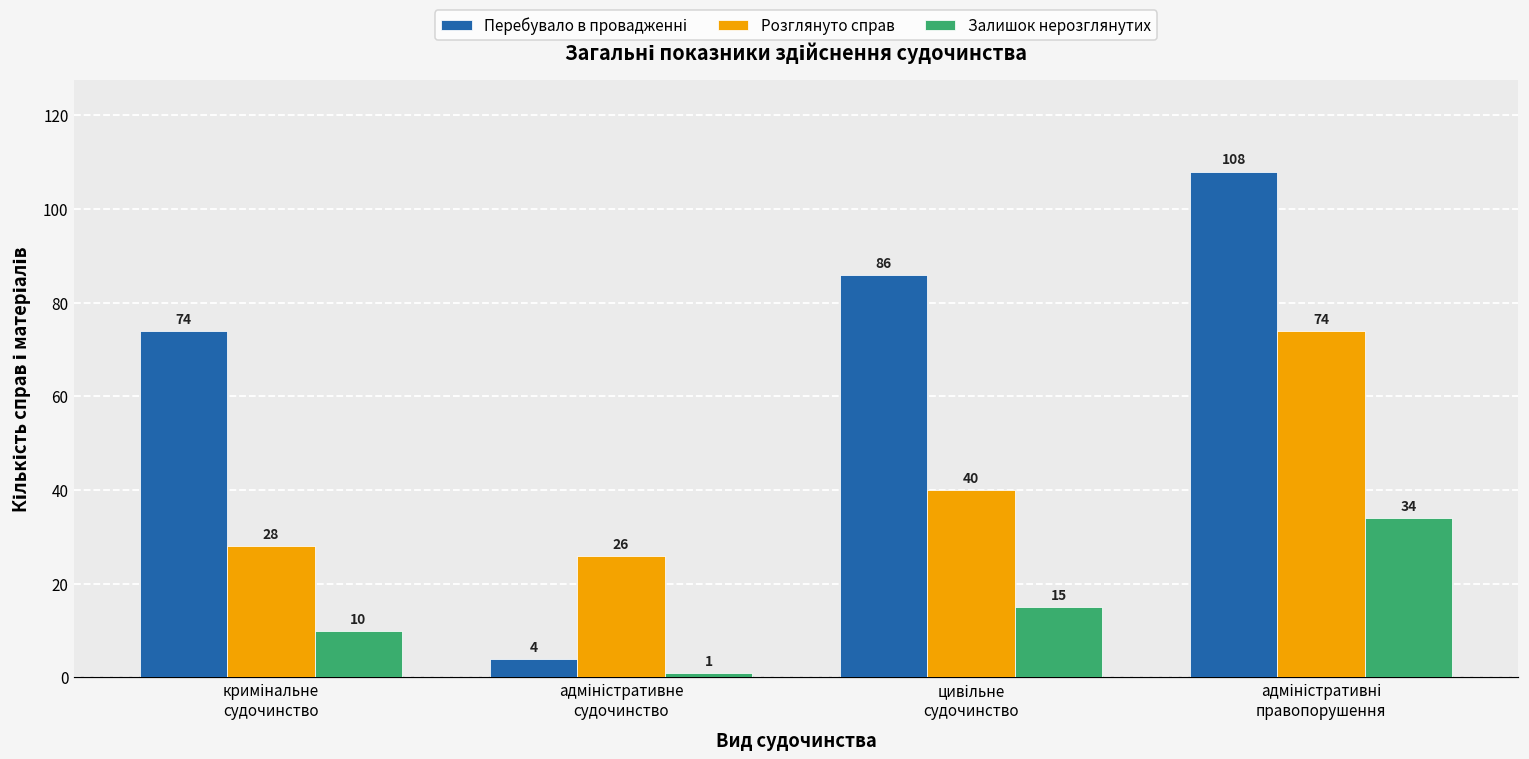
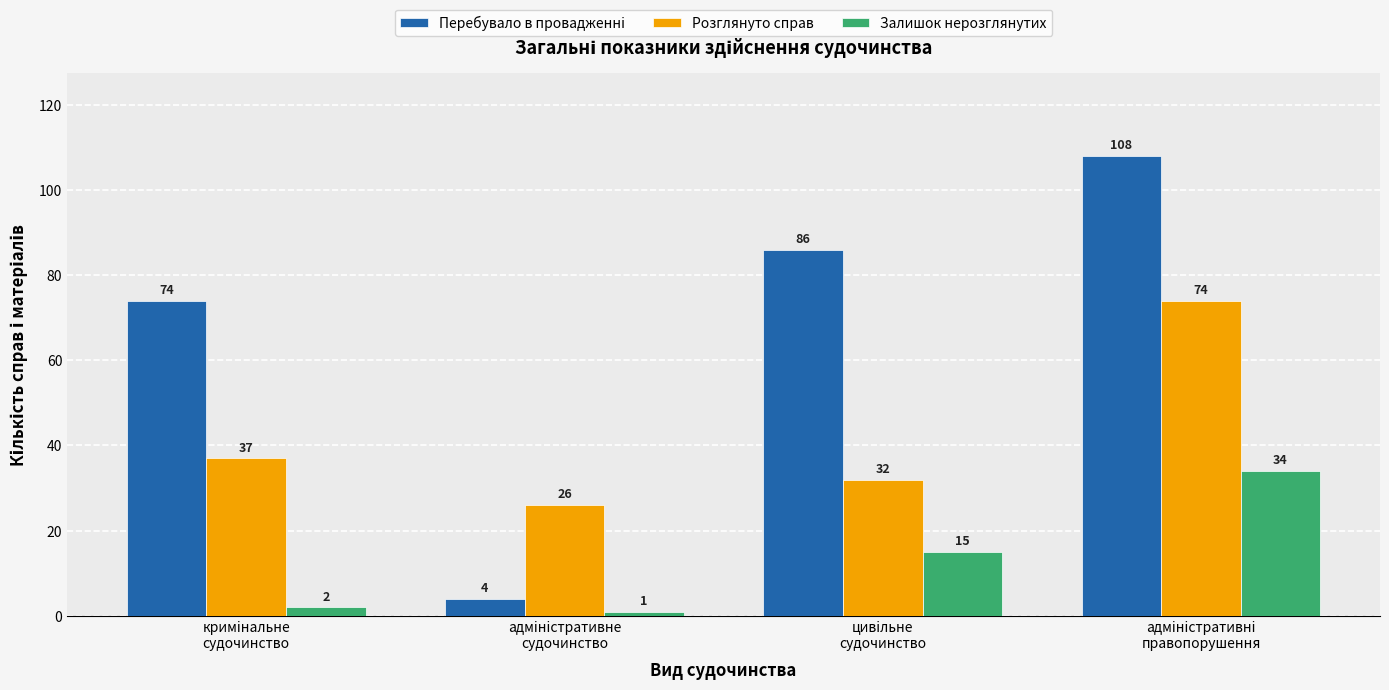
  {
    "Перебувало в провадженні": {
      "кримінальне судочинство": 74,
      "адміністративне судочинство": 4,
      "цивільне судочинство": 86,
      "адміністративні правопорушення": 108
    },
    "Розглянуто справ": {
-     "кримінальне судочинство": 28,
+     "кримінальне судочинство": 37,
      "адміністративне судочинство": 26,
-     "цивільне судочинство": 40,
+     "цивільне судочинство": 32,
      "адміністративні правопорушення": 74
    },
    "Залишок нерозглянутих": {
-     "кримінальне судочинство": 10,
+     "кримінальне судочинство": 2,
      "адміністративне судочинство": 1,
      "цивільне судочинство": 15,
      "адміністративні правопорушення": 34
    }
  }
